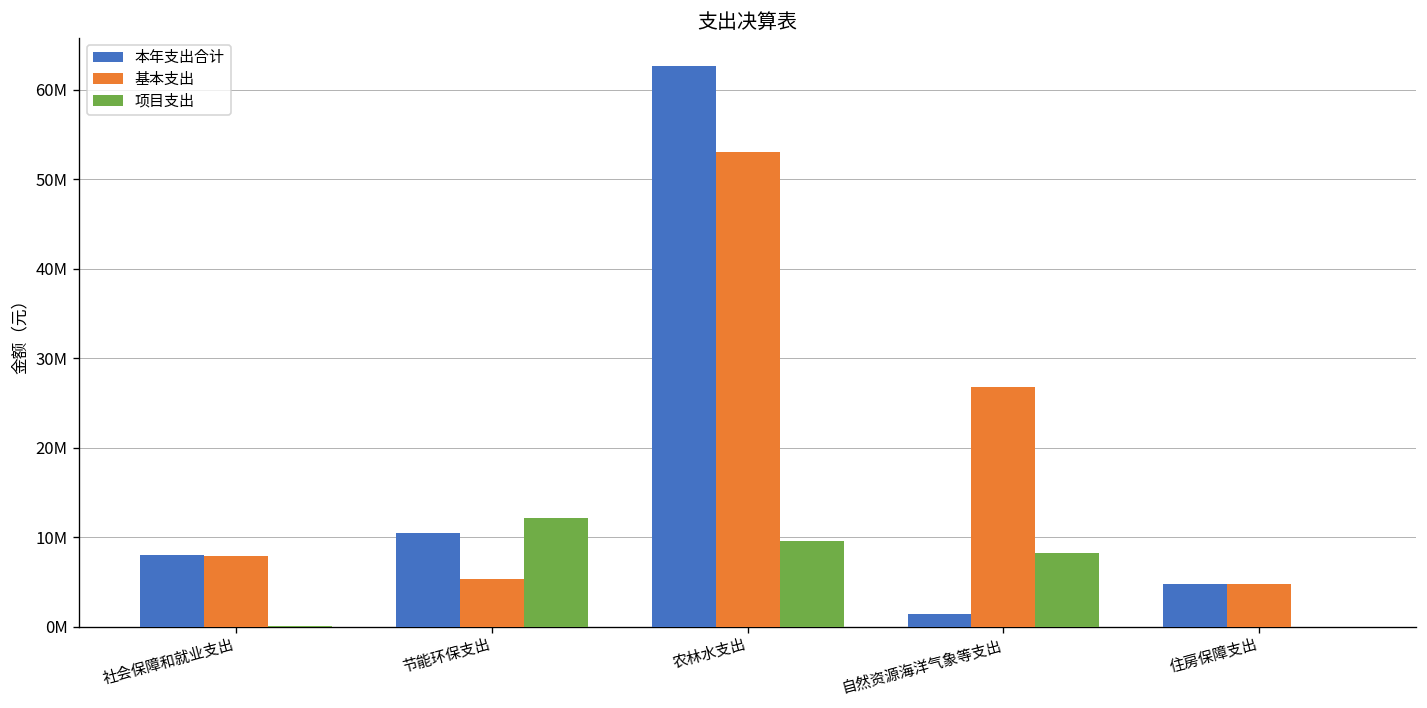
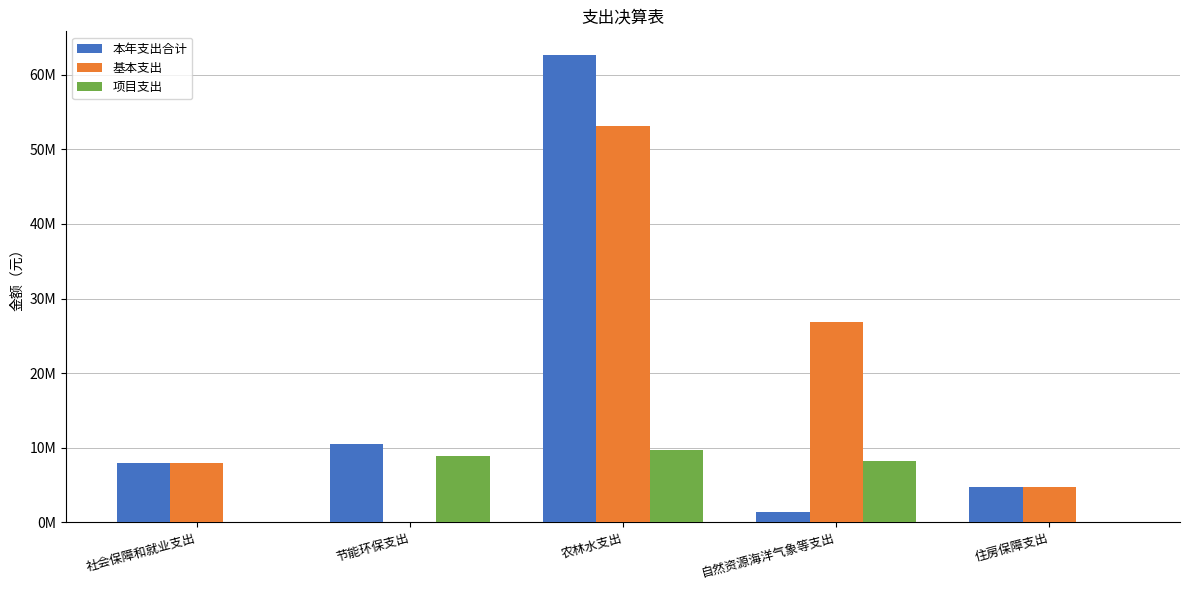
  {
    "本年支出合计": {
      "社会保障和就业支出": 8000000,
      "节能环保支出": 10000000,
      "农林水支出": 63000000,
      "自然资源海洋气象等支出": 1000000,
      "住房保障支出": 5000000
    },
    "基本支出": {
      "社会保障和就业支出": 8000000,
-     "节能环保支出": 5000000,
+     "节能环保支出": 0,
      "农林水支出": 53000000,
      "自然资源海洋气象等支出": 27000000,
      "住房保障支出": 5000000
    },
    "项目支出": {
-     "节能环保支出": 12000000,
+     "节能环保支出": 9000000,
      "农林水支出": 10000000,
      "自然资源海洋气象等支出": 8000000,
      "住房保障支出": 0
    }
  }
